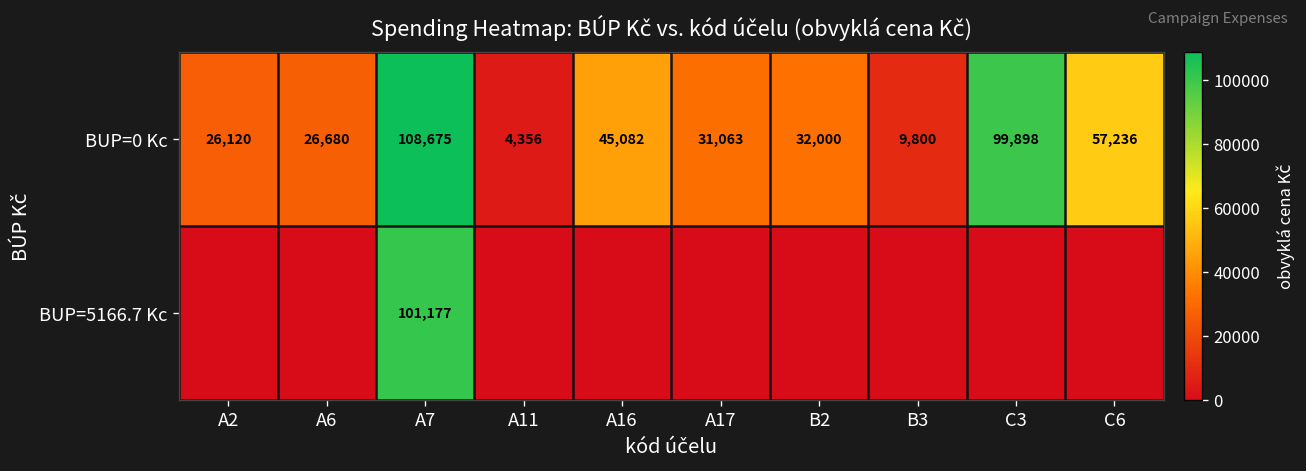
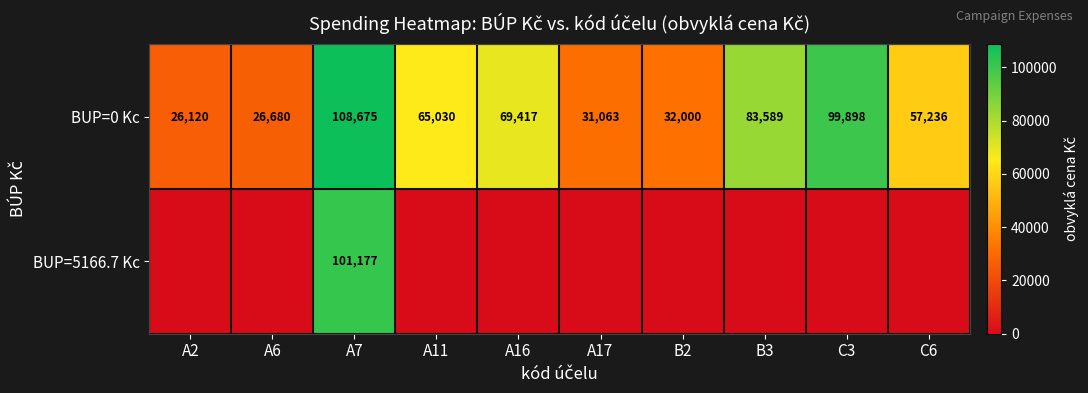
  {
    "BUP=0 Kc": {
      "A2": "26,120",
      "A6": "26,680",
      "A7": "108,675",
-     "A11": "4,356",
-     "A16": "45,082",
+     "A11": "65,030",
+     "A16": "69,417",
      "A17": "31,063",
      "B2": "32,000",
-     "B3": "9,800",
+     "B3": "83,589",
      "C3": "99,898",
      "C6": "57,236"
    },
    "BUP=5166.7 Kc": {
      "A7": "101,177"
    }
  }
